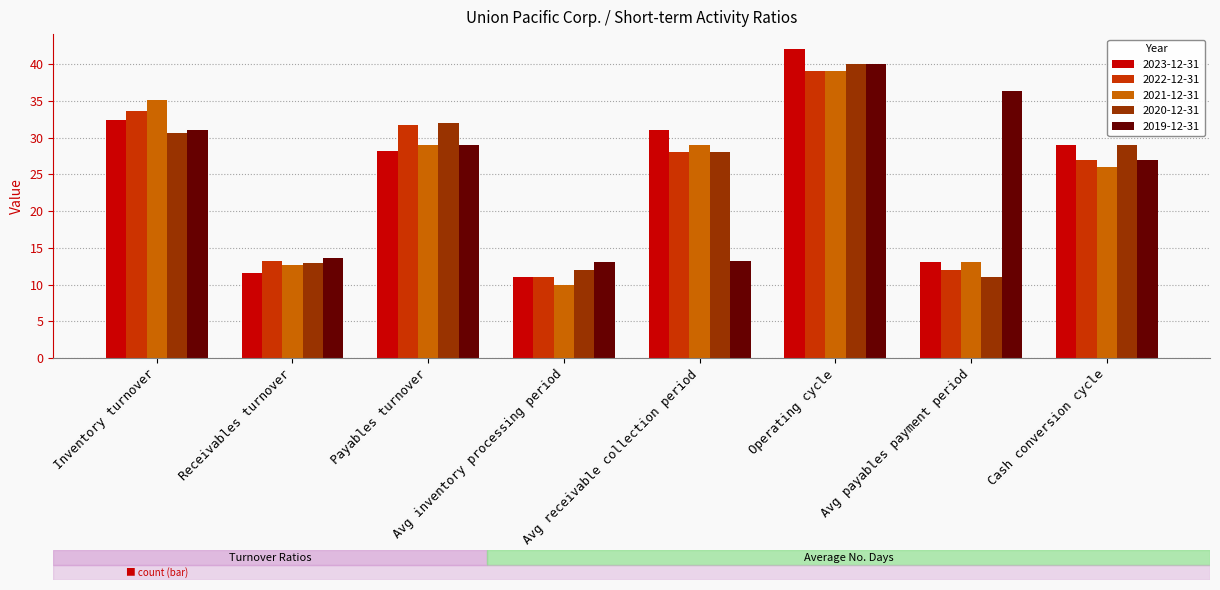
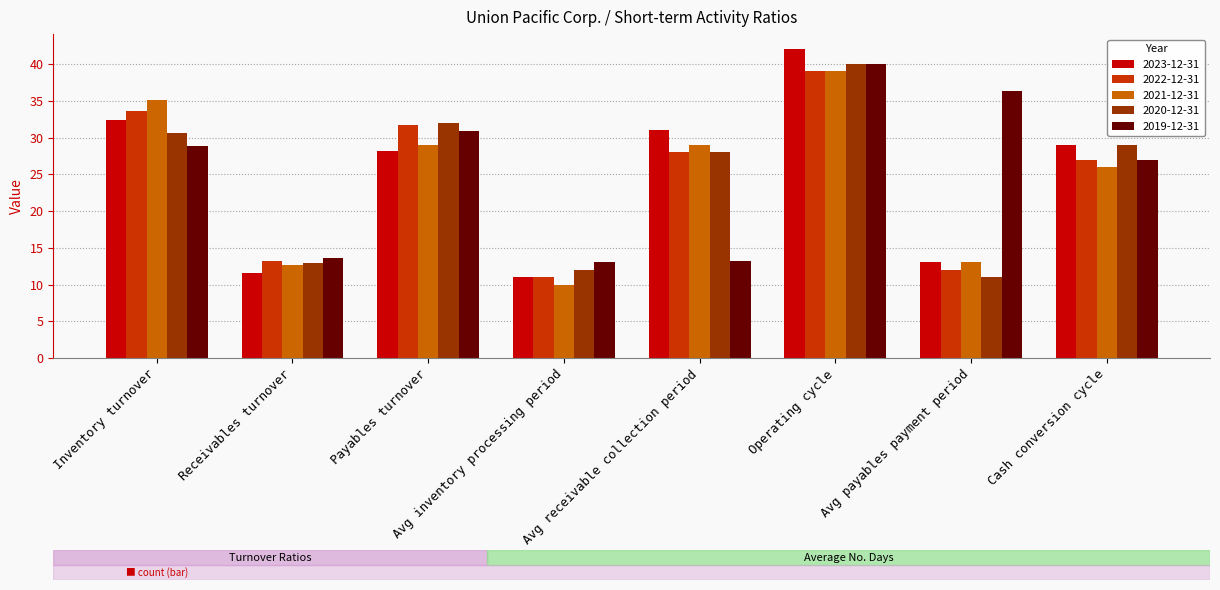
  {
    "2019-12-31": {
-     "Inventory turnover": 31,
+     "Inventory turnover": 29,
      "Receivables turnover": 14,
-     "Payables turnover": 29,
+     "Payables turnover": 31,
      "Avg inventory processing period": 13,
      "Avg receivable collection period": 13,
      "Operating cycle": 40,
      "Avg payables payment period": 36,
      "Cash conversion cycle": 27
    }
  }
